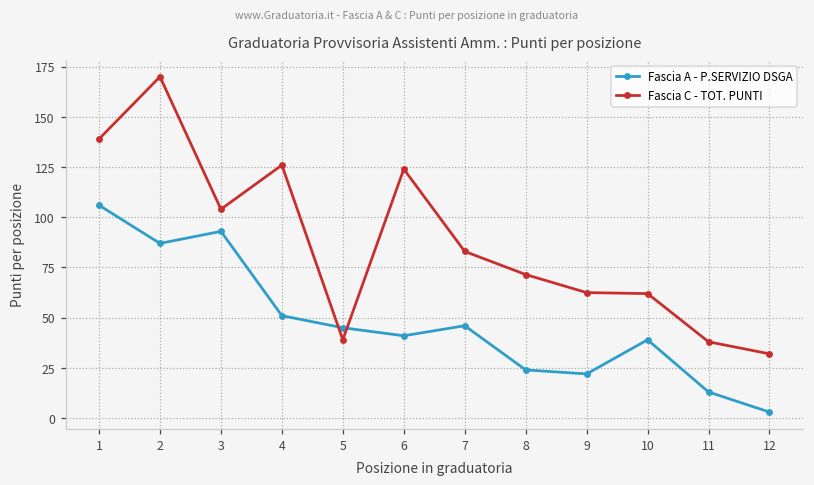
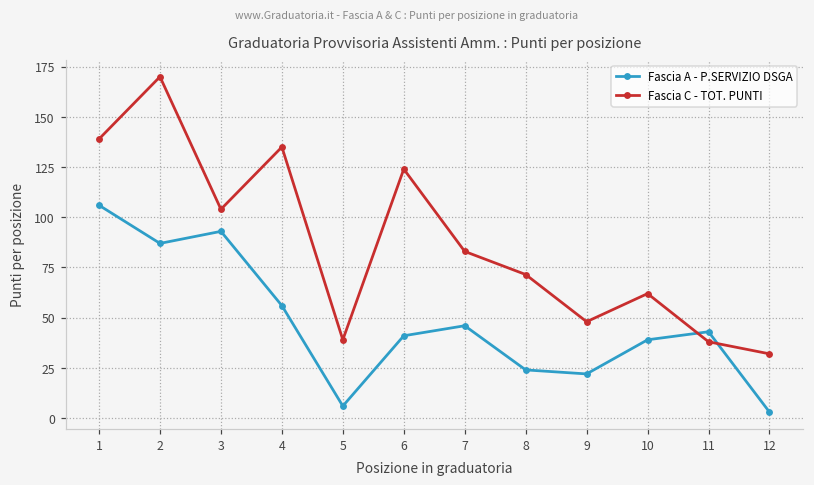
  {
    "Fascia A - P.SERVIZIO DSGA": {
      "1": 106,
      "2": 87,
      "3": 93,
-     "4": 51,
-     "5": 45,
+     "4": 56,
+     "5": 6,
      "6": 41,
      "7": 46,
      "8": 24,
      "9": 22,
      "10": 39,
-     "11": 13,
+     "11": 43,
      "12": 3
    },
    "Fascia C - TOT. PUNTI": {
      "1": 139,
      "2": 170,
      "3": 104,
-     "4": 126,
+     "4": 135,
      "5": 39,
      "6": 124,
      "7": 83,
      "8": 72,
-     "9": 63,
+     "9": 48,
      "10": 62,
      "11": 38,
      "12": 32
    }
  }
